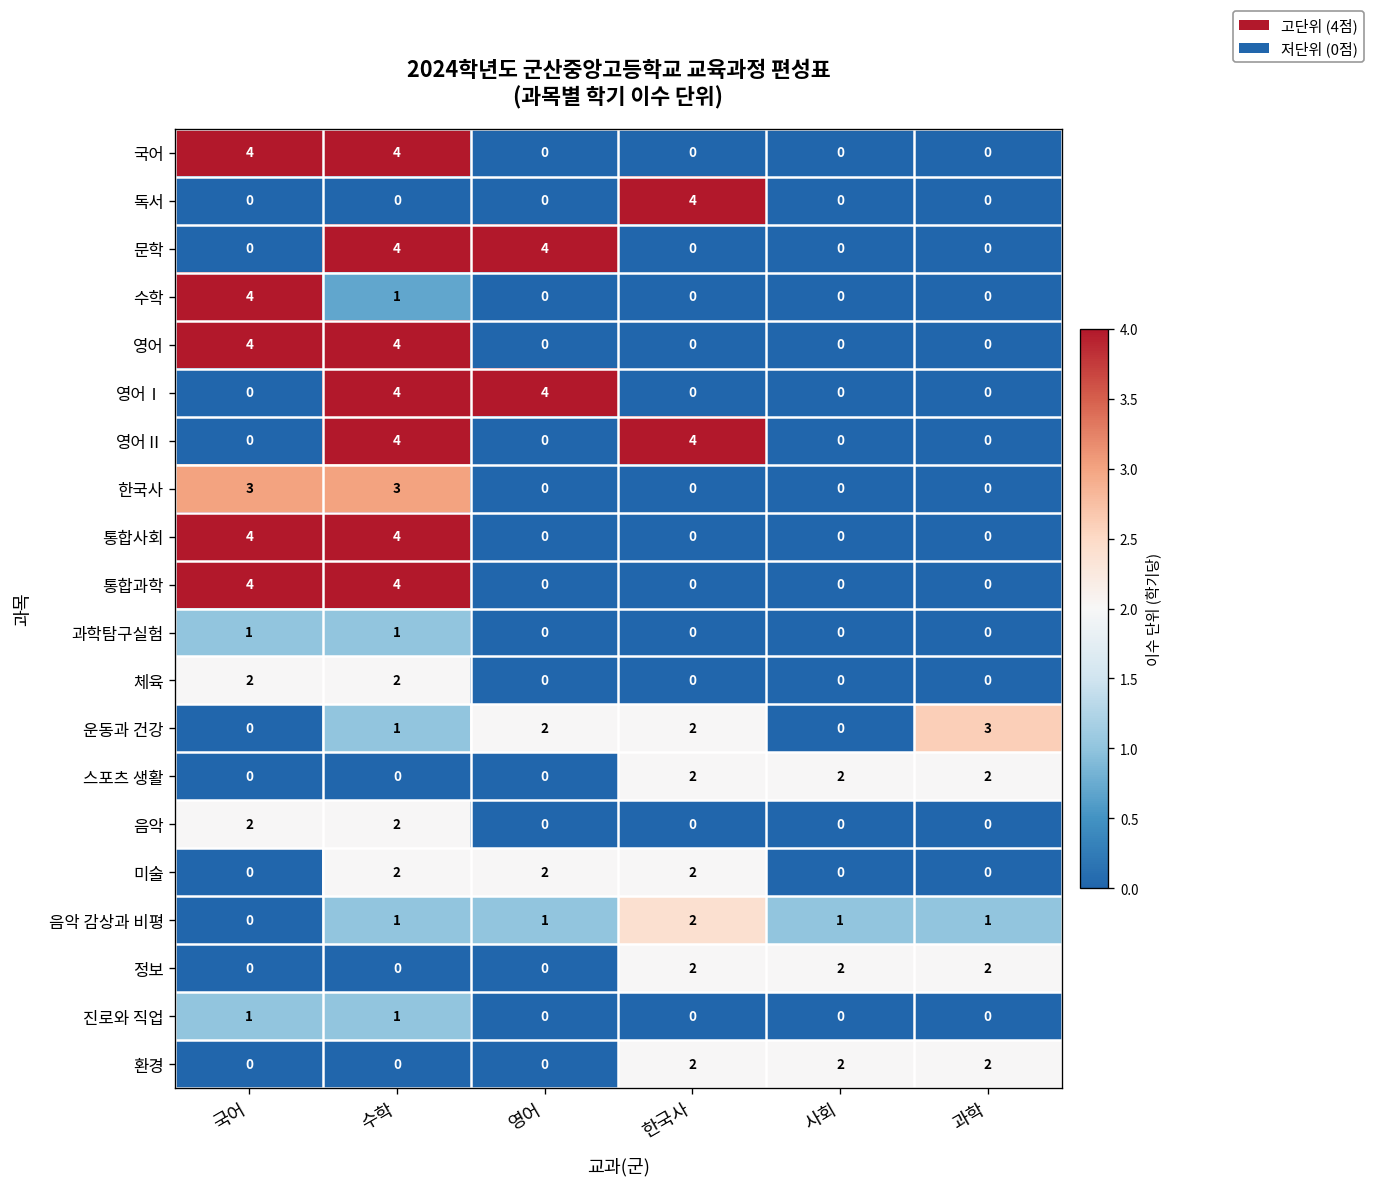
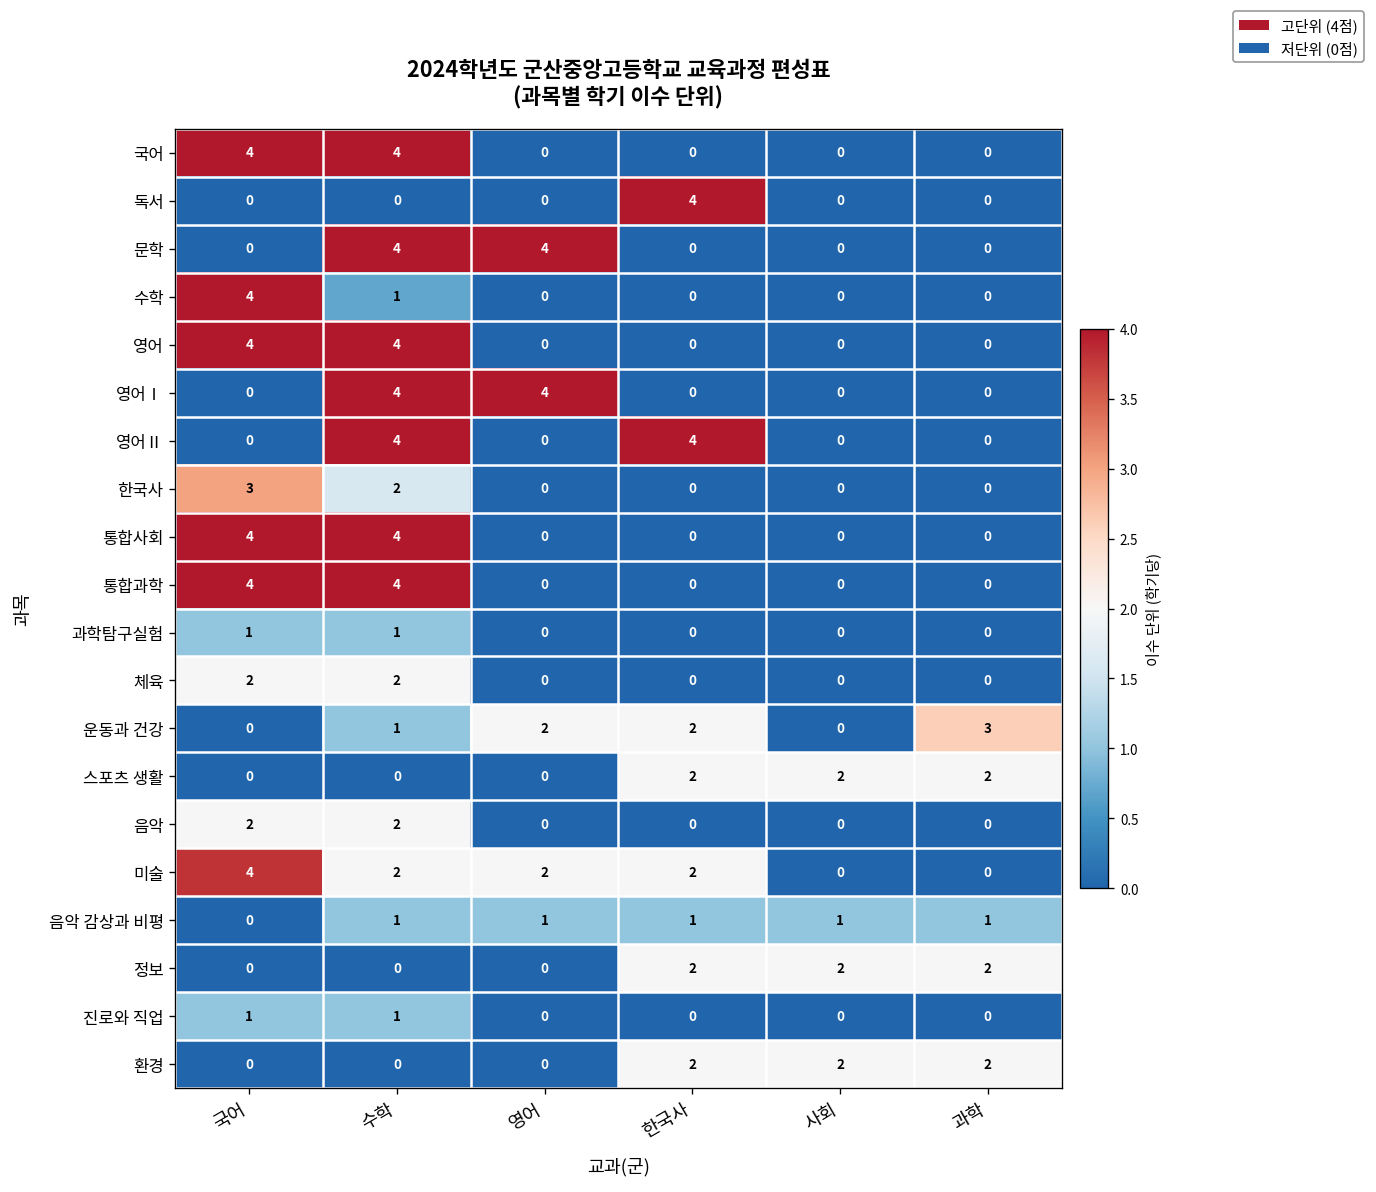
  {
    "국어": {
      "국어": 4,
      "수학": 4,
      "영어": 0,
      "한국사": 0,
      "사회": 0,
      "과학": 0
    },
    "독서": {
      "국어": 0,
      "수학": 0,
      "영어": 0,
      "한국사": 4,
      "사회": 0,
      "과학": 0
    },
    "문학": {
      "국어": 0,
      "수학": 4,
      "영어": 4,
      "한국사": 0,
      "사회": 0,
      "과학": 0
    },
    "수학": {
      "국어": 4,
      "수학": 1,
      "영어": 0,
      "한국사": 0,
      "사회": 0,
      "과학": 0
    },
    "영어": {
      "국어": 4,
      "수학": 4,
      "영어": 0,
      "한국사": 0,
      "사회": 0,
      "과학": 0
    },
    "영어Ⅰ": {
      "국어": 0,
      "수학": 4,
      "영어": 4,
      "한국사": 0,
      "사회": 0,
      "과학": 0
    },
    "영어Ⅱ": {
      "국어": 0,
      "수학": 4,
      "영어": 0,
      "한국사": 4,
      "사회": 0,
      "과학": 0
    },
    "한국사": {
      "국어": 3,
-     "수학": 3,
+     "수학": 2,
      "영어": 0,
      "한국사": 0,
      "사회": 0,
      "과학": 0
    },
    "통합사회": {
      "국어": 4,
      "수학": 4,
      "영어": 0,
      "한국사": 0,
      "사회": 0,
      "과학": 0
    },
    "통합과학": {
      "국어": 4,
      "수학": 4,
      "영어": 0,
      "한국사": 0,
      "사회": 0,
      "과학": 0
    },
    "과학탐구실험": {
      "국어": 1,
      "수학": 1,
      "영어": 0,
      "한국사": 0,
      "사회": 0,
      "과학": 0
    },
    "체육": {
      "국어": 2,
      "수학": 2,
      "영어": 0,
      "한국사": 0,
      "사회": 0,
      "과학": 0
    },
    "운동과 건강": {
      "국어": 0,
      "수학": 1,
      "영어": 2,
      "한국사": 2,
      "사회": 0,
      "과학": 3
    },
    "스포츠 생활": {
      "국어": 0,
      "수학": 0,
      "영어": 0,
      "한국사": 2,
      "사회": 2,
      "과학": 2
    },
    "음악": {
      "국어": 2,
      "수학": 2,
      "영어": 0,
      "한국사": 0,
      "사회": 0,
      "과학": 0
    },
    "미술": {
-     "국어": 0,
+     "국어": 4,
      "수학": 2,
      "영어": 2,
      "한국사": 2,
      "사회": 0,
      "과학": 0
    },
    "음악 감상과 비평": {
      "국어": 0,
      "수학": 1,
      "영어": 1,
-     "한국사": 2,
+     "한국사": 1,
      "사회": 1,
      "과학": 1
    },
    "정보": {
      "국어": 0,
      "수학": 0,
      "영어": 0,
      "한국사": 2,
      "사회": 2,
      "과학": 2
    },
    "진로와 직업": {
      "국어": 1,
      "수학": 1,
      "영어": 0,
      "한국사": 0,
      "사회": 0,
      "과학": 0
    },
    "환경": {
      "국어": 0,
      "수학": 0,
      "영어": 0,
      "한국사": 2,
      "사회": 2,
      "과학": 2
    }
  }
